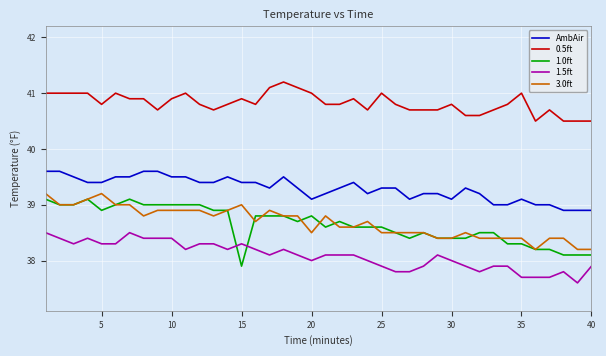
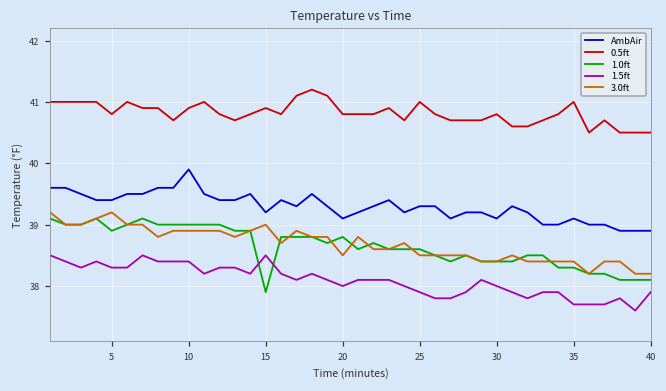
  {
    "AmbAir": {
      "5": 39.4,
-     "10": 39.5,
-     "15": 39.4,
+     "10": 39.9,
+     "15": 39.2,
      "20": 39.1,
      "25": 39.3,
      "30": 39.1,
      "35": 39.1,
      "40": 38.9
    },
    "0.5ft": {
      "5": 40.8,
      "10": 40.9,
      "15": 40.9,
-     "20": 41.0,
+     "20": 40.8,
      "25": 41.0,
      "30": 40.8,
      "35": 41.0,
      "40": 40.5
    },
    "1.0ft": {
      "5": 38.9,
      "10": 39.0,
      "15": 37.9,
      "20": 38.8,
      "25": 38.6,
      "35": 38.3,
      "40": 38.1
    },
    "1.5ft": {
      "5": 38.3,
      "10": 38.4,
-     "15": 38.3,
+     "15": 38.5,
      "20": 38.0,
      "25": 37.9,
      "30": 38.0,
      "35": 37.7,
      "40": 37.9
    },
    "3.0ft": {
      "5": 39.2,
      "10": 38.9,
      "15": 39.0,
      "20": 38.5,
      "25": 38.5,
      "35": 38.4,
      "40": 38.2
    }
  }
